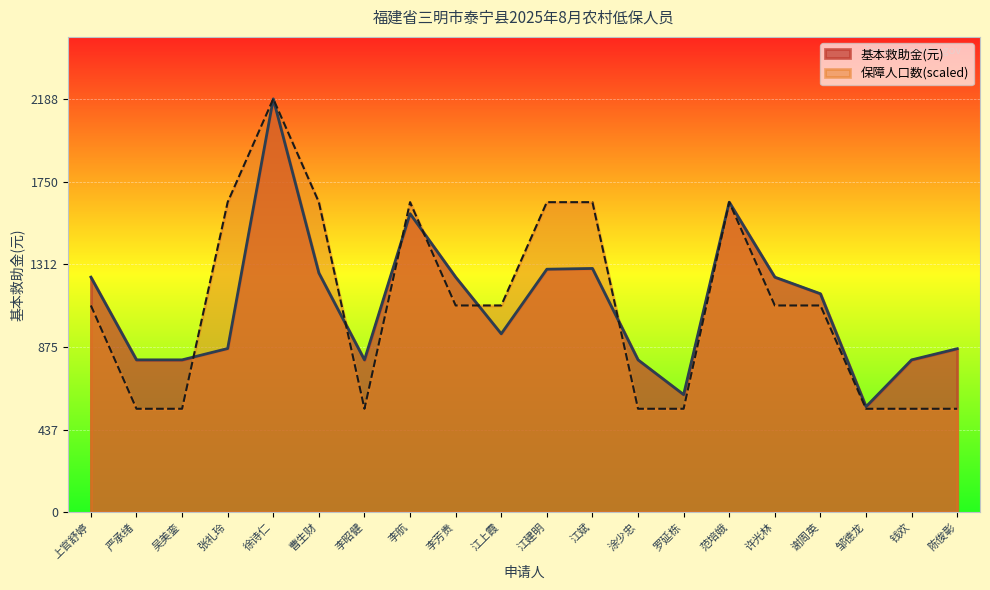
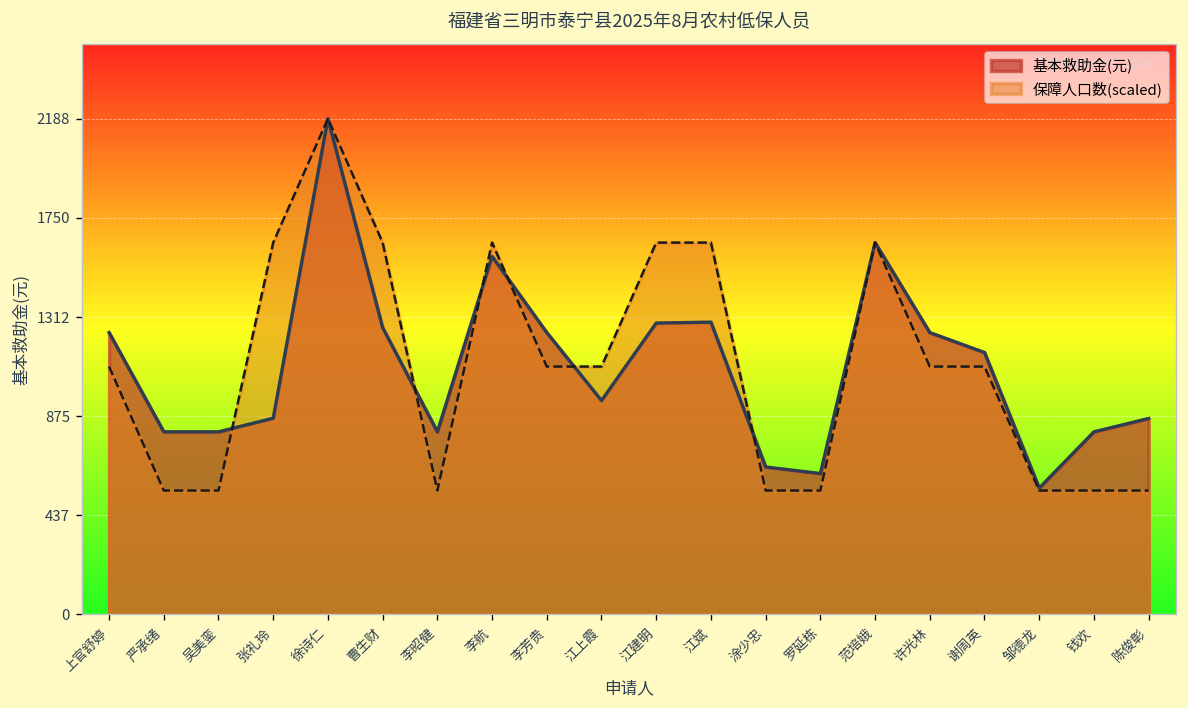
  {
    "基本救助金(元)": {
      "上官舒婷": 1240,
      "严承绪": 810,
      "吴美銮": 810,
      "张礼玲": 870,
      "曹生财": 1270,
      "李昭健": 810,
      "李航": 1580,
      "李芳贵": 1240,
      "江上霞": 940,
      "江建明": 1290,
      "江斌": 1290,
-     "涂少忠": 810,
+     "涂少忠": 650,
      "罗延栋": 620,
      "许光林": 1240,
      "谢周英": 1160,
      "钱欢": 810,
      "陈俊彰": 870
    },
    "保障人口数(scaled)": {
      "上官舒婷": 1090,
      "严承绪": 550,
      "吴美銮": 550,
      "张礼玲": 1640,
      "曹生财": 1640,
      "李昭健": 550,
      "李航": 1640,
      "李芳贵": 1090,
      "江上霞": 1090,
      "江建明": 1640,
      "江斌": 1640,
      "涂少忠": 550,
      "罗延栋": 550,
      "许光林": 1090,
      "谢周英": 1090,
      "钱欢": 550,
      "陈俊彰": 550
    }
  }
